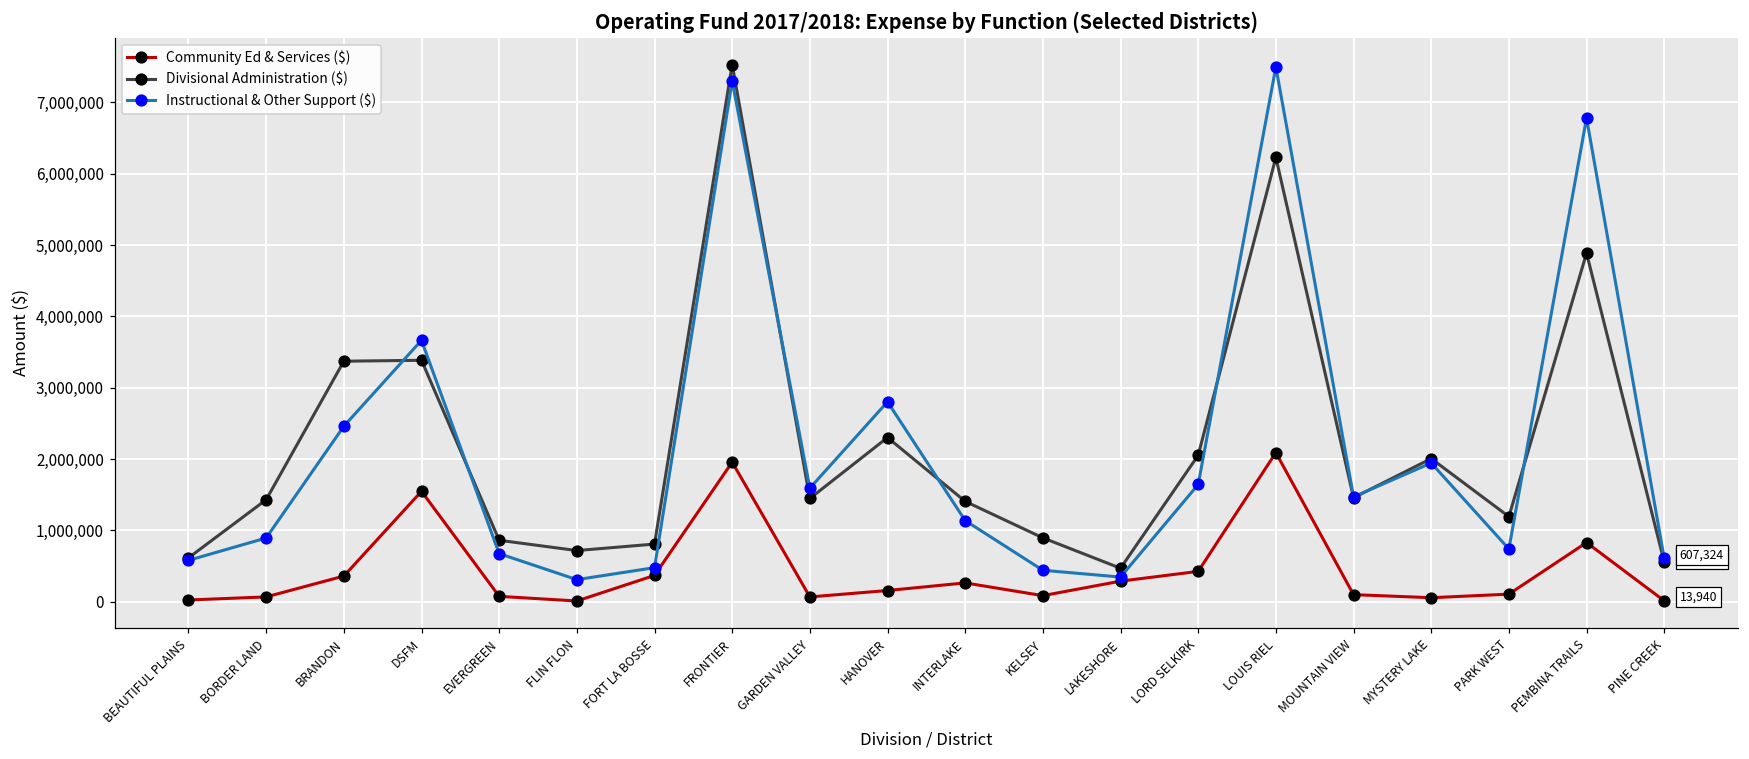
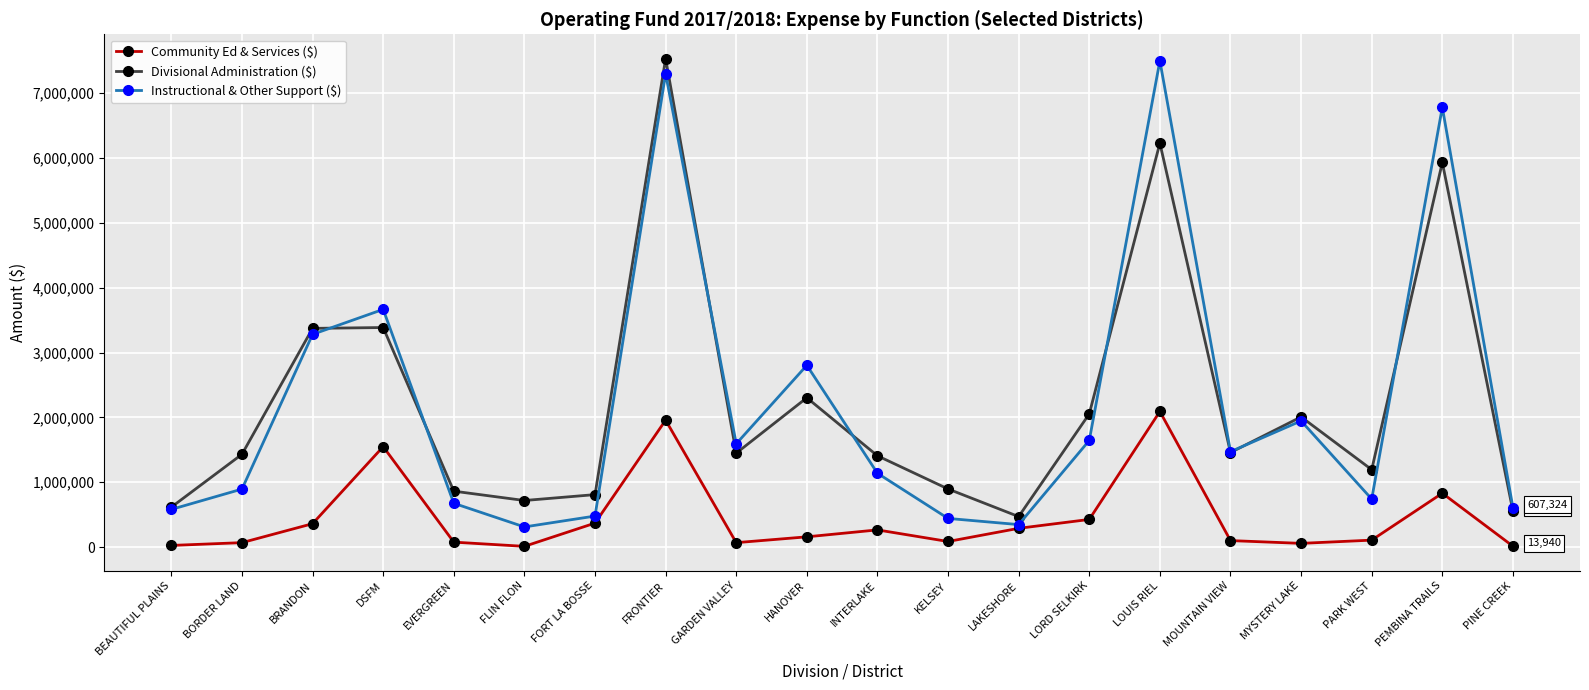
  {
    "Community Ed & Services ($)": {
      "BEAUTIFUL PLAINS": "0",
      "BORDER LAND": "100,000",
      "BRANDON": "400,000",
      "DSFM": "1,500,000",
      "EVERGREEN": "100,000",
      "FLIN FLON": "0",
      "FORT LA BOSSE": "400,000",
      "FRONTIER": "2,000,000",
      "GARDEN VALLEY": "100,000",
      "HANOVER": "200,000",
      "INTERLAKE": "300,000",
      "KELSEY": "100,000",
      "LAKESHORE": "300,000",
      "LORD SELKIRK": "400,000",
      "LOUIS RIEL": "2,100,000",
      "MOUNTAIN VIEW": "100,000",
      "MYSTERY LAKE": "100,000",
      "PARK WEST": "100,000",
      "PEMBINA TRAILS": "800,000"
    },
    "Divisional Administration ($)": {
      "BORDER LAND": "1,400,000",
      "BRANDON": "3,400,000",
      "DSFM": "3,400,000",
      "EVERGREEN": "900,000",
      "FLIN FLON": "700,000",
      "FORT LA BOSSE": "800,000",
      "FRONTIER": "7,500,000",
      "GARDEN VALLEY": "1,400,000",
      "HANOVER": "2,300,000",
      "INTERLAKE": "1,400,000",
      "KELSEY": "900,000",
      "LAKESHORE": "500,000",
      "LORD SELKIRK": "2,100,000",
      "LOUIS RIEL": "6,200,000",
      "MYSTERY LAKE": "2,000,000",
      "PARK WEST": "1,200,000",
-     "PEMBINA TRAILS": "4,900,000"
+     "PEMBINA TRAILS": "5,900,000"
    },
    "Instructional & Other Support ($)": {
      "BORDER LAND": "900,000",
-     "BRANDON": "2,500,000",
+     "BRANDON": "3,300,000",
      "DSFM": "3,700,000",
      "EVERGREEN": "700,000",
      "FLIN FLON": "300,000",
      "FORT LA BOSSE": "500,000",
      "FRONTIER": "7,300,000",
      "GARDEN VALLEY": "1,600,000",
      "HANOVER": "2,800,000",
      "INTERLAKE": "1,100,000",
      "KELSEY": "400,000",
      "LAKESHORE": "300,000",
      "LORD SELKIRK": "1,600,000",
      "LOUIS RIEL": "7,500,000",
      "MYSTERY LAKE": "1,900,000",
      "PARK WEST": "700,000",
      "PEMBINA TRAILS": "6,800,000"
    }
  }
